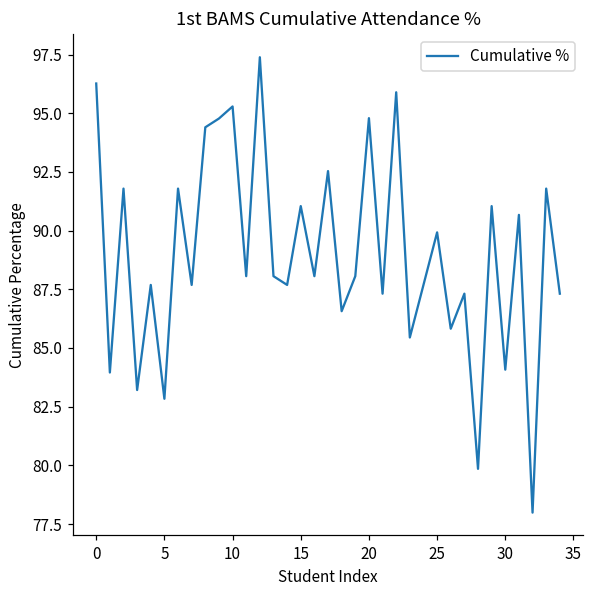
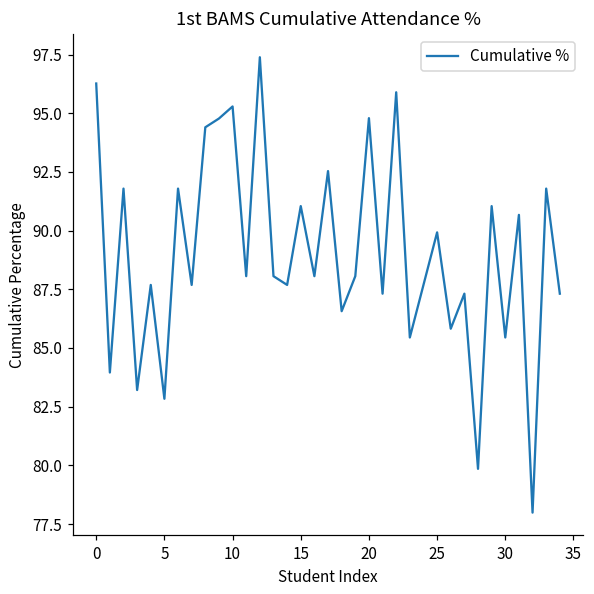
  {
    "0": 96.3,
    "5": 82.8,
    "10": 95.3,
    "15": 91.0,
    "20": 94.8,
    "25": 89.9,
-   "30": 84.1
+   "30": 85.4
  }
